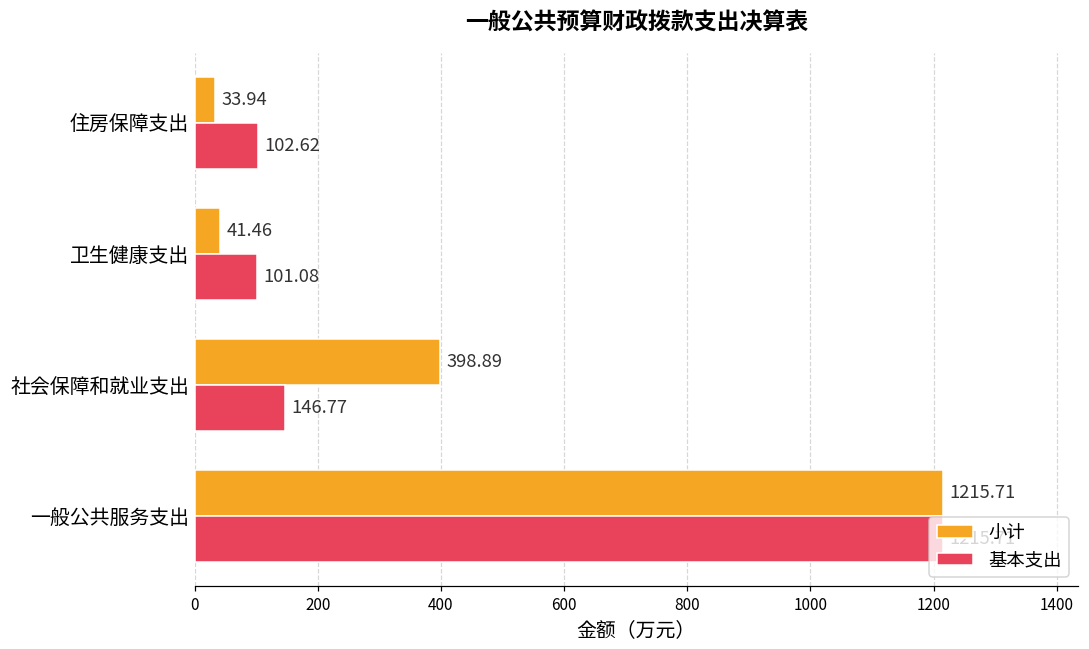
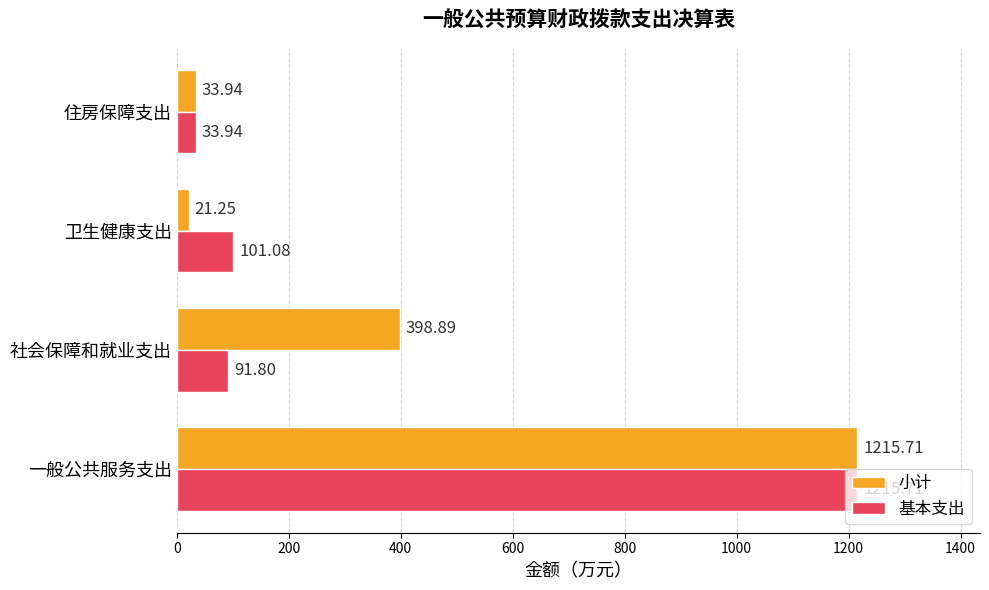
  {
    "小计": {
      "住房保障支出": 33.94,
-     "卫生健康支出": 41.46,
+     "卫生健康支出": 21.25,
      "社会保障和就业支出": 398.89,
      "一般公共服务支出": 1215.71
    },
    "基本支出": {
-     "住房保障支出": 102.62,
+     "住房保障支出": 33.94,
      "卫生健康支出": 101.08,
-     "社会保障和就业支出": 146.77
+     "社会保障和就业支出": 91.80
    }
  }
